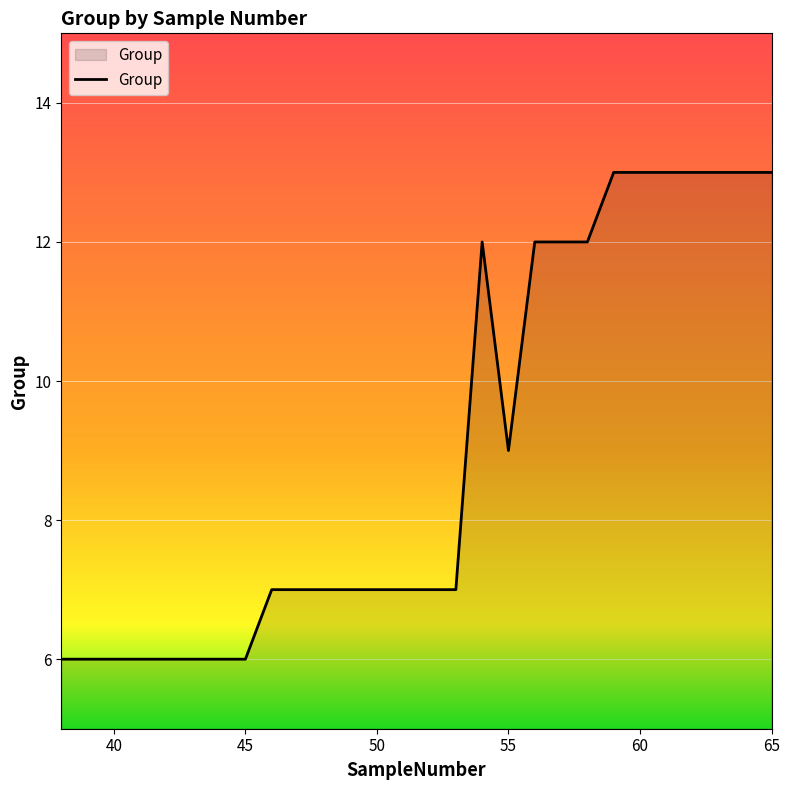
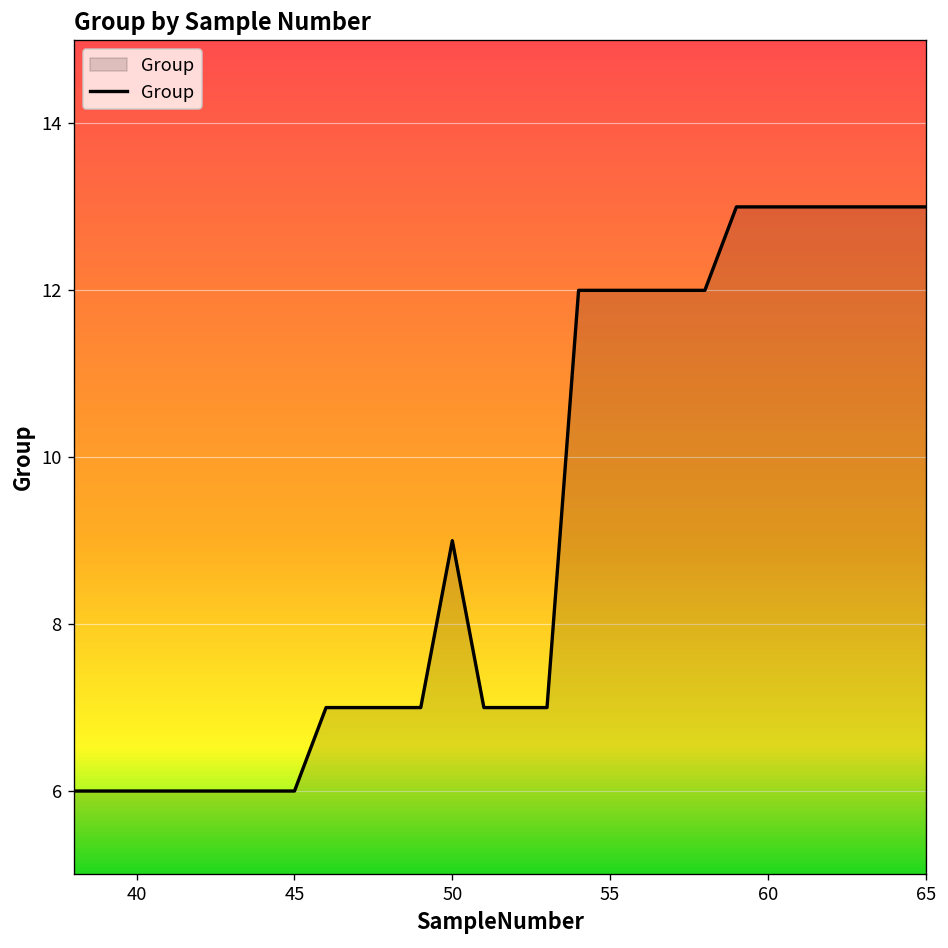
  {
    "40": 6,
    "45": 6,
-   "50": 7,
-   "55": 9,
+   "50": 9,
+   "55": 12,
    "60": 13,
    "65": 13
  }
